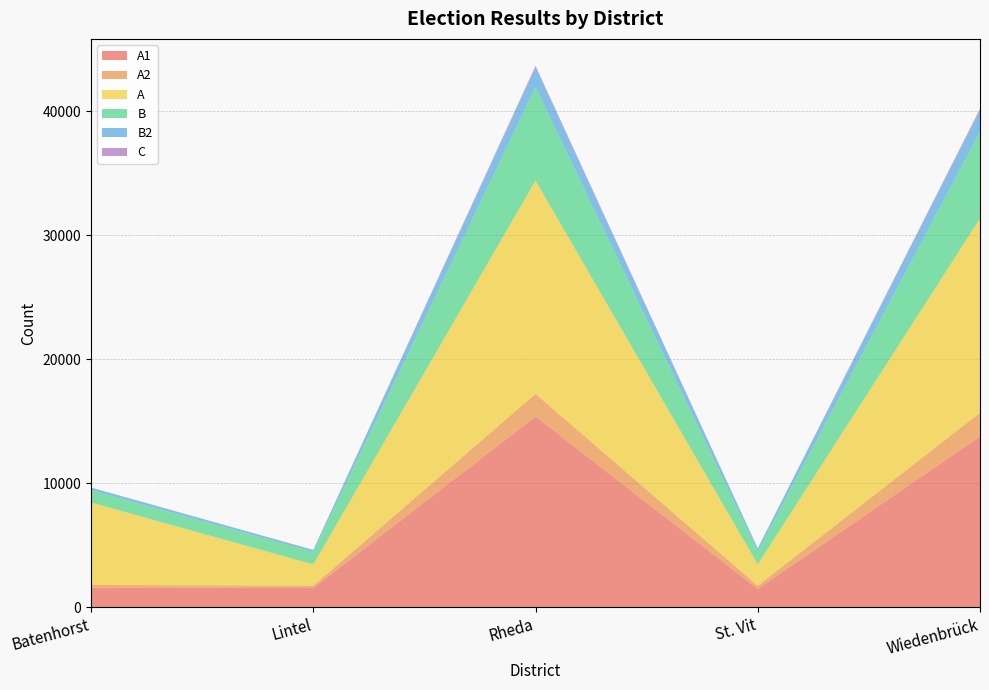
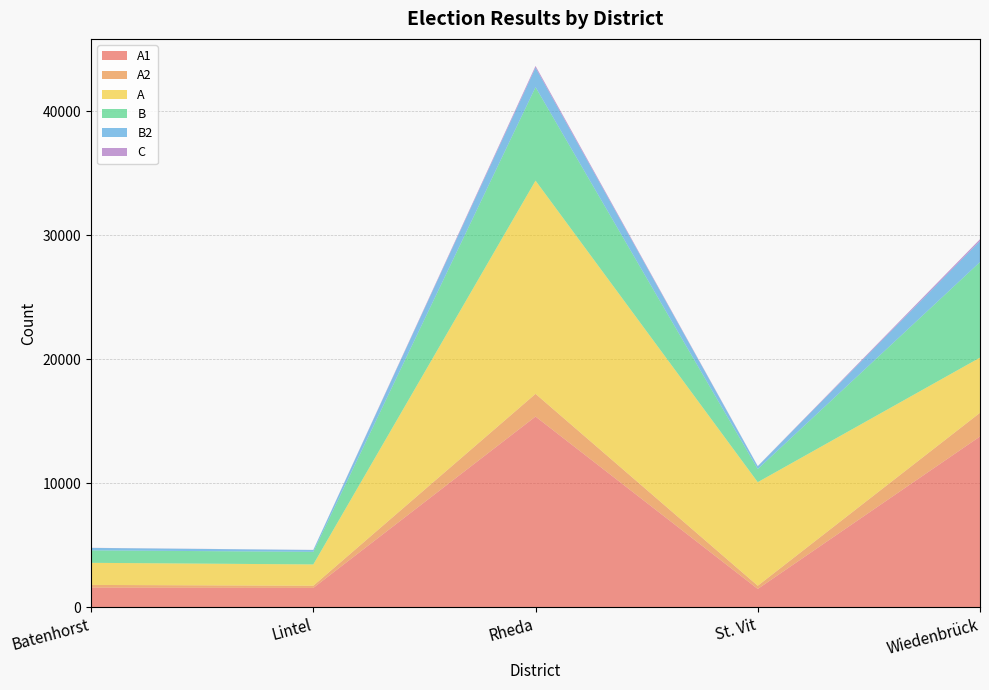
  {
    "A": {
-     "Batenhorst": 6600,
+     "Batenhorst": 1800,
      "Lintel": 1700,
      "Rheda": 17200,
-     "St. Vit": 1700,
-     "Wiedenbrück": 15700
+     "St. Vit": 8400,
+     "Wiedenbrück": 4400
    },
    "B": {
      "Rheda": 7500,
      "St. Vit": 1100,
-     "Wiedenbrück": 7000
+     "Wiedenbrück": 7700
    }
  }
